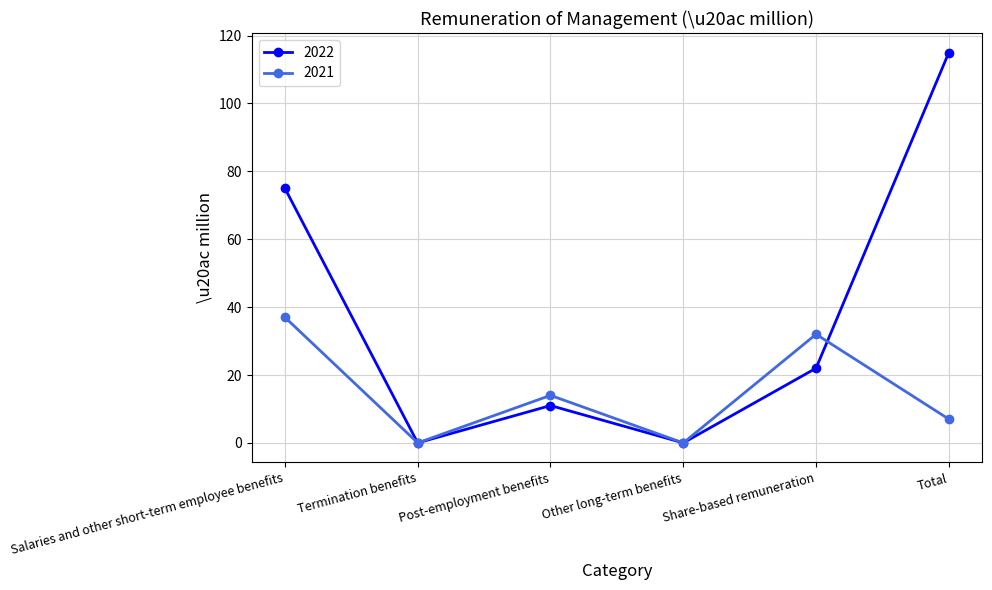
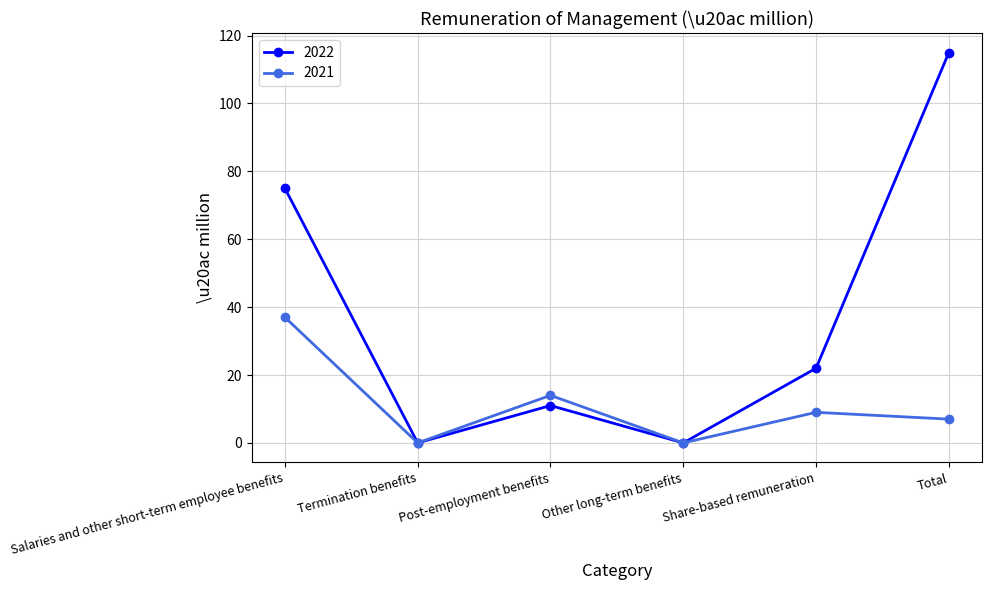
  {
    "2022": {
      "Salaries and other short-term employee benefits": 75,
      "Post-employment benefits": 11,
      "Share-based remuneration": 22,
      "Total": 115
    },
    "2021": {
      "Salaries and other short-term employee benefits": 37,
      "Post-employment benefits": 14,
-     "Share-based remuneration": 32,
+     "Share-based remuneration": 9,
      "Total": 7
    }
  }
